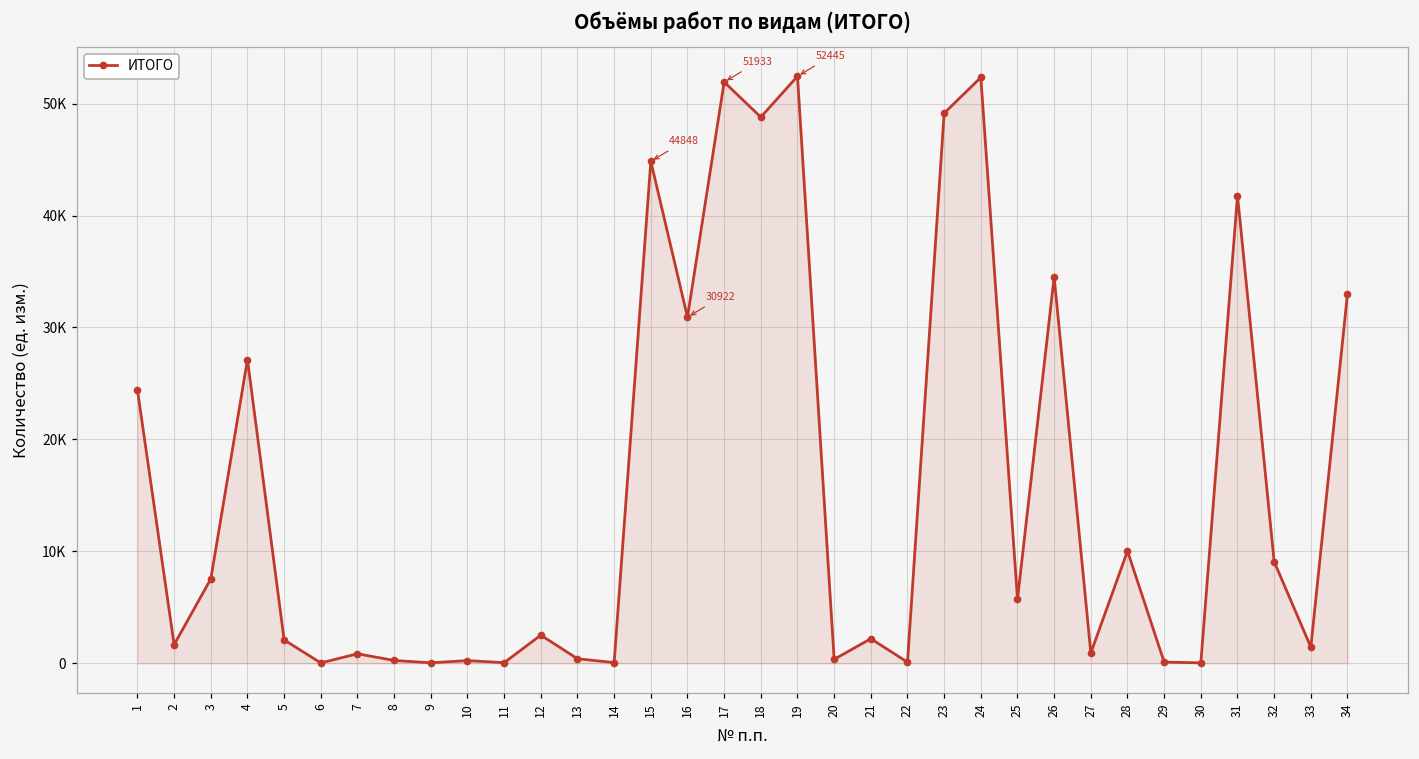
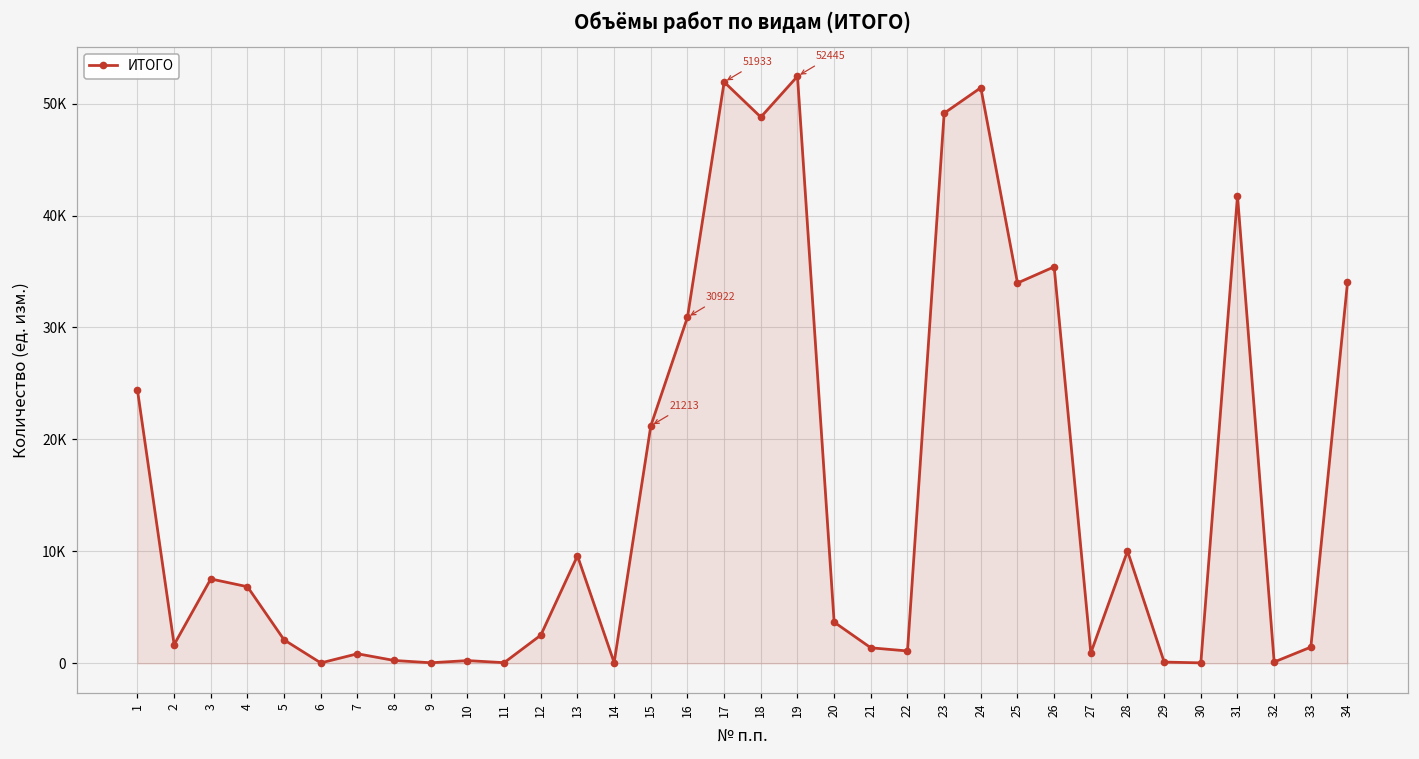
  {
-   "4": 27100,
-   "13": 400,
-   "15": 44848,
+   "4": 6800,
+   "13": 9600,
+   "15": 21213,
    "16": 30922,
    "17": 51933,
    "19": 52445,
-   "20": 400,
-   "21": 2200,
-   "22": 100,
-   "24": 52300,
-   "25": 5700,
-   "26": 34500,
-   "32": 9100,
-   "34": 33000
+   "20": 3700,
+   "21": 1400,
+   "22": 1100,
+   "24": 51400,
+   "25": 34000,
+   "26": 35400,
+   "32": 100,
+   "34": 34000
  }
